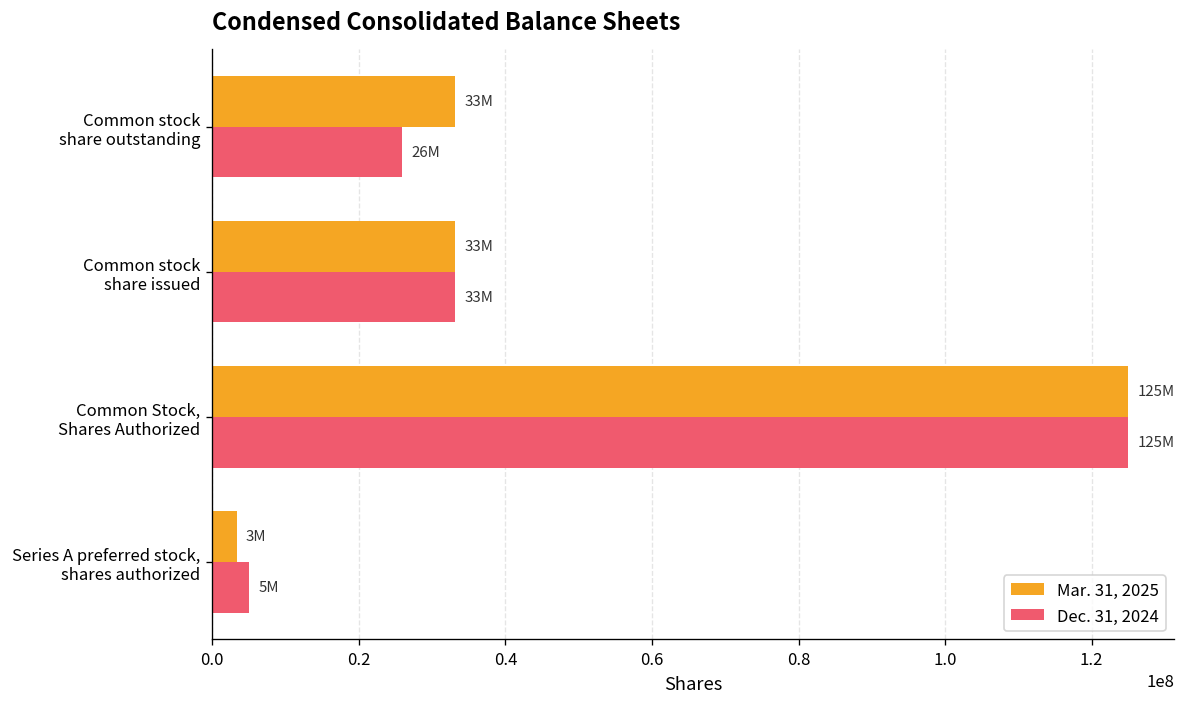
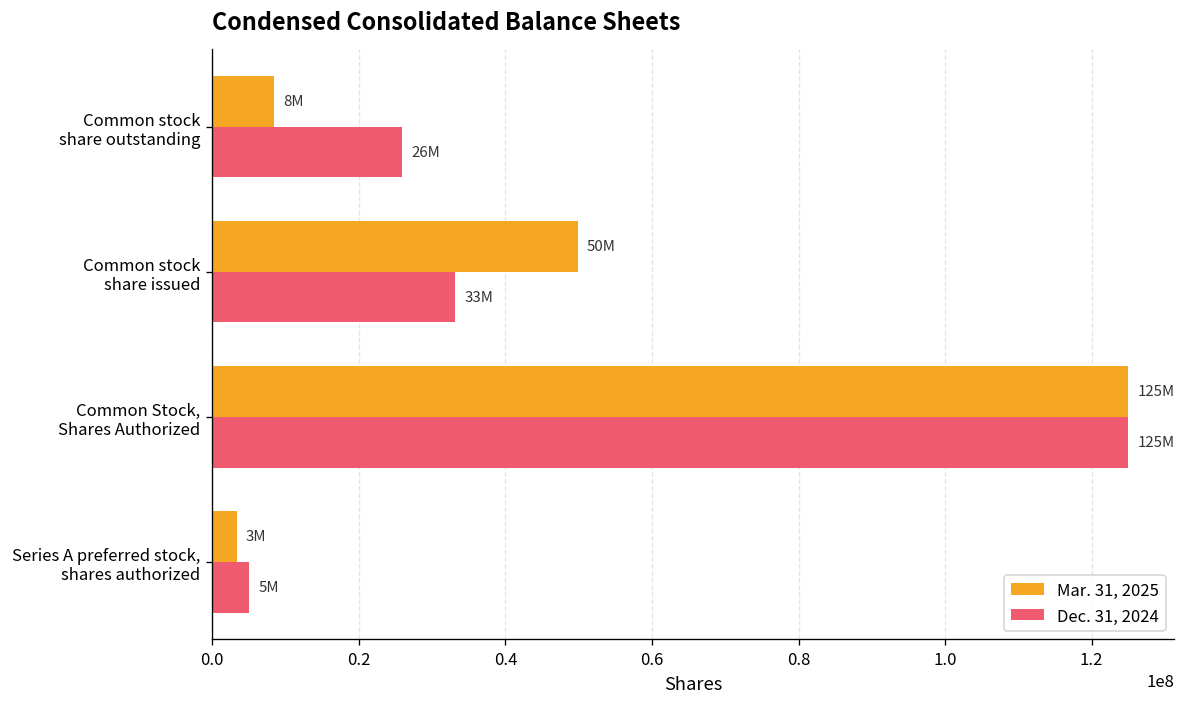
  {
    "Mar. 31, 2025": {
-     "Common stock share outstanding": "33M",
-     "Common stock share issued": "33M",
+     "Common stock share outstanding": "8M",
+     "Common stock share issued": "50M",
      "Common Stock, Shares Authorized": "125M",
      "Series A preferred stock, shares authorized": "3M"
    },
    "Dec. 31, 2024": {
      "Common stock share outstanding": "26M",
      "Common stock share issued": "33M",
      "Common Stock, Shares Authorized": "125M",
      "Series A preferred stock, shares authorized": "5M"
    }
  }
